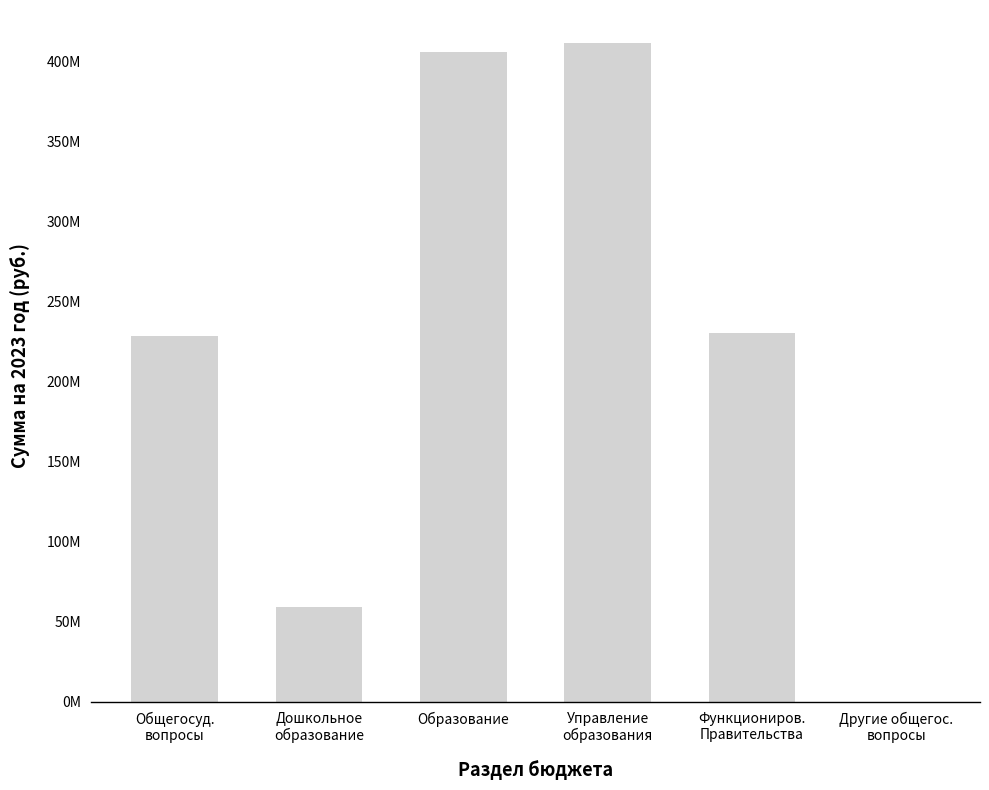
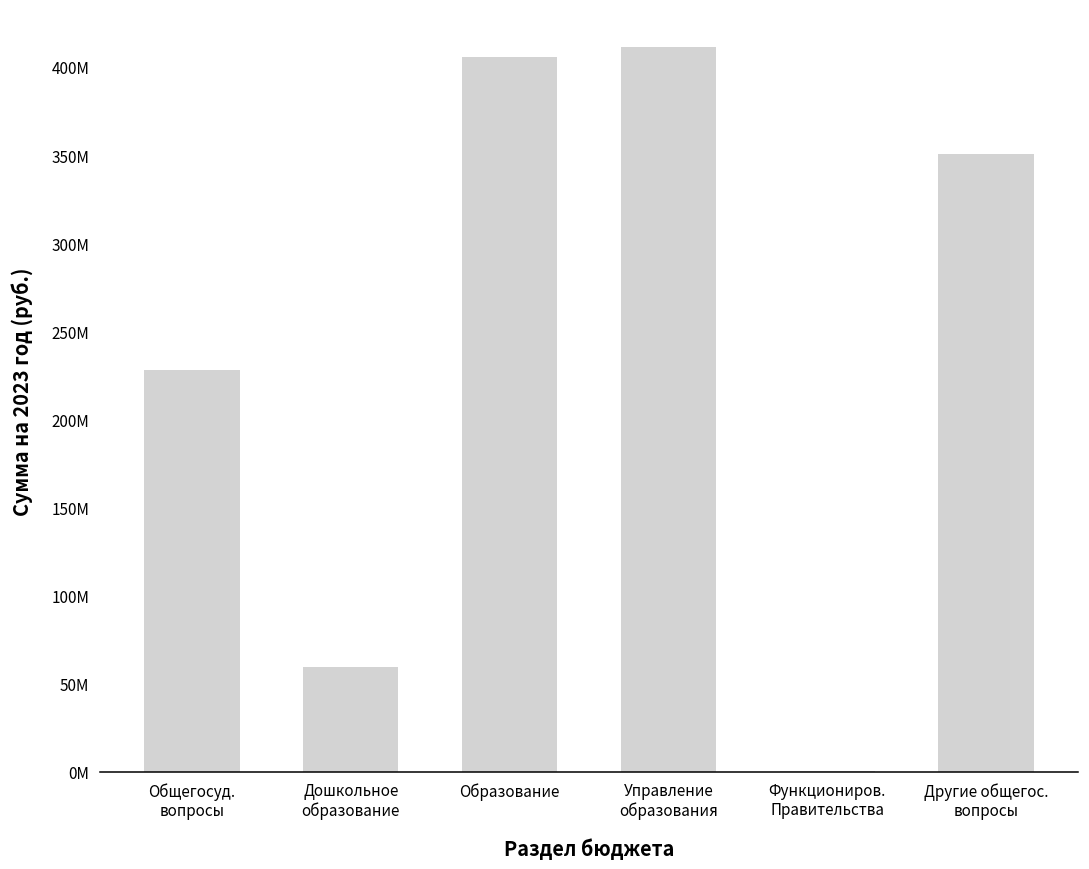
  {
    "Общегосуд. вопросы": 229000000,
    "Дошкольное образование": 60000000,
    "Образование": 406000000,
    "Управление образования": 412000000,
-   "Функциониров. Правительства": 231000000,
-   "Другие общегос. вопросы": 0
+   "Функциониров. Правительства": 1000000,
+   "Другие общегос. вопросы": 351000000
  }
